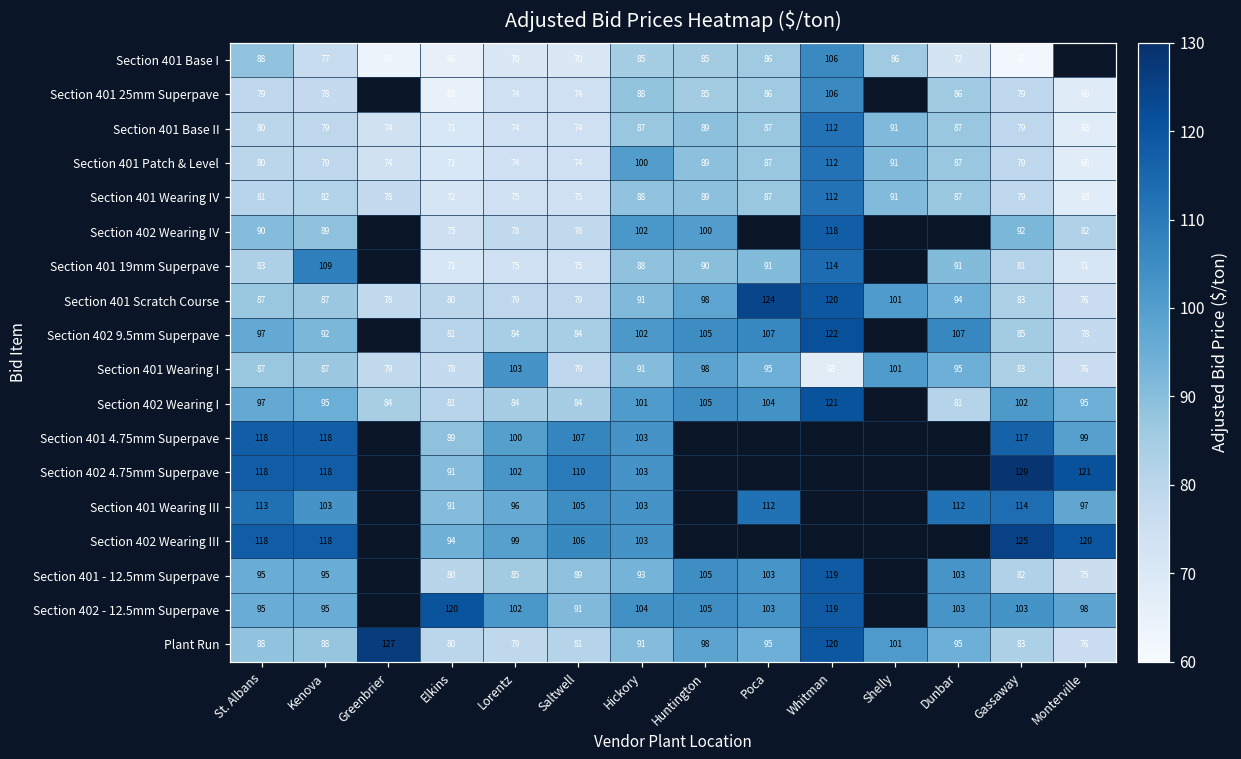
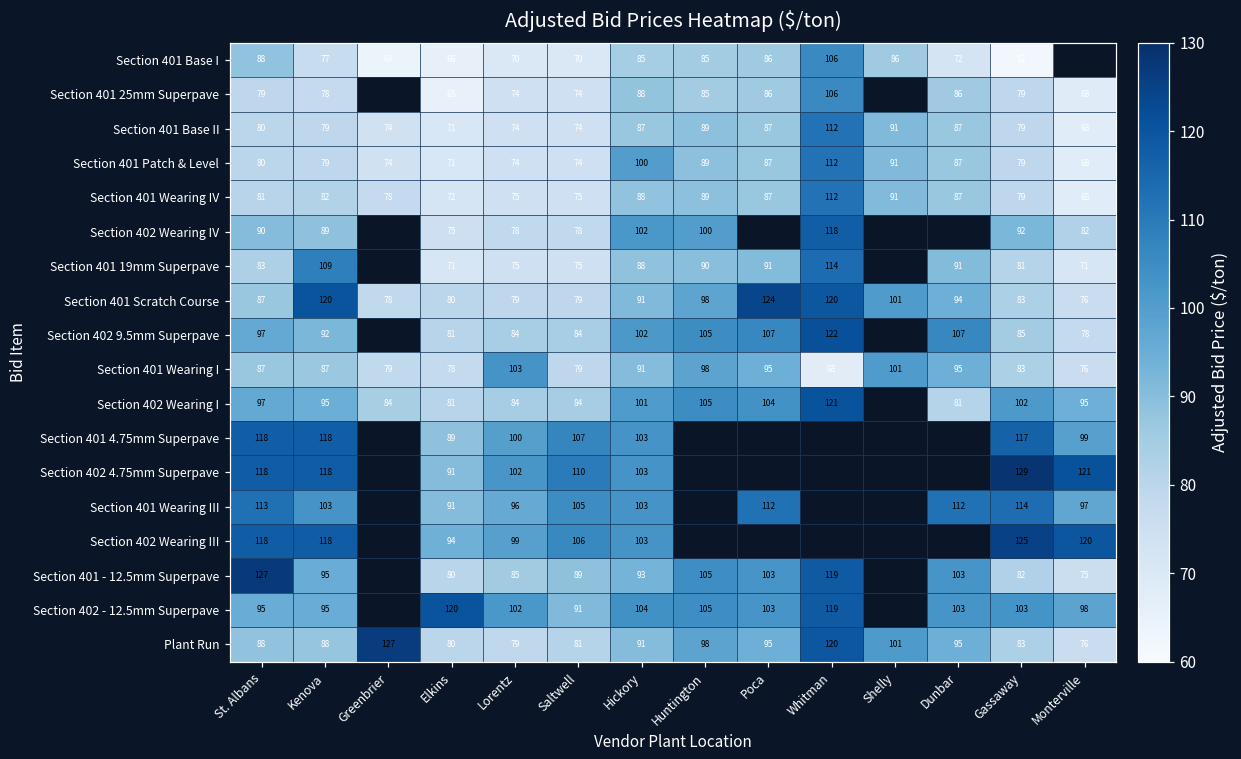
  {
    "Section 401 Base I": {
      "St. Albans": 88,
      "Kenova": 77,
      "Hickory": 85,
      "Huntington": 85,
      "Poca": 86,
      "Whitman": 106,
      "Shelly": 86
    },
    "Section 401 25mm Superpave": {
      "St. Albans": 79,
      "Kenova": 78,
      "Hickory": 88,
      "Huntington": 85,
      "Poca": 86,
      "Whitman": 106,
      "Dunbar": 86,
      "Gassaway": 79
    },
    "Section 401 Base II": {
      "St. Albans": 80,
      "Kenova": 79,
      "Hickory": 87,
      "Huntington": 89,
      "Poca": 87,
      "Whitman": 112,
      "Shelly": 91,
      "Dunbar": 87,
      "Gassaway": 79
    },
    "Section 401 Patch & Level": {
      "St. Albans": 80,
      "Kenova": 79,
      "Hickory": 100,
      "Huntington": 89,
      "Poca": 87,
      "Whitman": 112,
      "Shelly": 91,
      "Dunbar": 87,
      "Gassaway": 79
    },
    "Section 401 Wearing IV": {
      "St. Albans": 81,
      "Kenova": 82,
      "Greenbrier": 78,
      "Hickory": 88,
      "Huntington": 89,
      "Poca": 87,
      "Whitman": 112,
      "Shelly": 91,
      "Dunbar": 87,
      "Gassaway": 79
    },
    "Section 402 Wearing IV": {
      "St. Albans": 90,
      "Kenova": 89,
      "Elkins": 75,
      "Lorentz": 78,
      "Saltwell": 78,
      "Hickory": 102,
      "Huntington": 100,
      "Whitman": 118,
      "Gassaway": 92,
      "Monterville": 82
    },
    "Section 401 19mm Superpave": {
      "St. Albans": 83,
      "Kenova": 109,
      "Hickory": 88,
      "Huntington": 90,
      "Poca": 91,
      "Whitman": 114,
      "Dunbar": 91,
      "Gassaway": 81
    },
    "Section 401 Scratch Course": {
      "St. Albans": 87,
-     "Kenova": 87,
+     "Kenova": 120,
      "Greenbrier": 78,
      "Elkins": 80,
      "Lorentz": 79,
      "Saltwell": 79,
      "Hickory": 91,
      "Huntington": 98,
      "Poca": 124,
      "Whitman": 120,
      "Shelly": 101,
      "Dunbar": 94,
      "Gassaway": 83
    },
    "Section 402 9.5mm Superpave": {
      "St. Albans": 97,
      "Kenova": 92,
      "Elkins": 81,
      "Lorentz": 84,
      "Saltwell": 84,
      "Hickory": 102,
      "Huntington": 105,
      "Poca": 107,
      "Whitman": 122,
      "Dunbar": 107,
      "Gassaway": 85,
      "Monterville": 78
    },
    "Section 401 Wearing I": {
      "St. Albans": 87,
      "Kenova": 87,
      "Greenbrier": 79,
      "Elkins": 78,
      "Lorentz": 103,
      "Saltwell": 79,
      "Hickory": 91,
      "Huntington": 98,
      "Poca": 95,
      "Shelly": 101,
      "Dunbar": 95,
      "Gassaway": 83
    },
    "Section 402 Wearing I": {
      "St. Albans": 97,
      "Kenova": 95,
      "Greenbrier": 84,
      "Elkins": 81,
      "Lorentz": 84,
      "Saltwell": 84,
      "Hickory": 101,
      "Huntington": 105,
      "Poca": 104,
      "Whitman": 121,
      "Dunbar": 81,
      "Gassaway": 102,
      "Monterville": 95
    },
    "Section 401 4.75mm Superpave": {
      "St. Albans": 118,
      "Kenova": 118,
      "Elkins": 89,
      "Lorentz": 100,
      "Saltwell": 107,
      "Hickory": 103,
      "Gassaway": 117,
      "Monterville": 99
    },
    "Section 402 4.75mm Superpave": {
      "St. Albans": 118,
      "Kenova": 118,
      "Elkins": 91,
      "Lorentz": 102,
      "Saltwell": 110,
      "Hickory": 103,
      "Gassaway": 129,
      "Monterville": 121
    },
    "Section 401 Wearing III": {
      "St. Albans": 113,
      "Kenova": 103,
      "Elkins": 91,
      "Lorentz": 96,
      "Saltwell": 105,
      "Hickory": 103,
      "Poca": 112,
      "Dunbar": 112,
      "Gassaway": 114,
      "Monterville": 97
    },
    "Section 402 Wearing III": {
      "St. Albans": 118,
      "Kenova": 118,
      "Elkins": 94,
      "Lorentz": 99,
      "Saltwell": 106,
      "Hickory": 103,
      "Gassaway": 125,
      "Monterville": 120
    },
    "Section 401 - 12.5mm Superpave": {
-     "St. Albans": 95,
+     "St. Albans": 127,
      "Kenova": 95,
      "Elkins": 80,
      "Lorentz": 85,
      "Saltwell": 89,
      "Hickory": 93,
      "Huntington": 105,
      "Poca": 103,
      "Whitman": 119,
      "Dunbar": 103,
      "Gassaway": 82,
      "Monterville": 75
    },
    "Section 402 - 12.5mm Superpave": {
      "St. Albans": 95,
      "Kenova": 95,
      "Elkins": 120,
      "Lorentz": 102,
      "Saltwell": 91,
      "Hickory": 104,
      "Huntington": 105,
      "Poca": 103,
      "Whitman": 119,
      "Dunbar": 103,
      "Gassaway": 103,
      "Monterville": 98
    },
    "Plant Run": {
      "St. Albans": 88,
      "Kenova": 88,
      "Greenbrier": 127,
      "Elkins": 80,
      "Lorentz": 79,
      "Saltwell": 81,
      "Hickory": 91,
      "Huntington": 98,
      "Poca": 95,
      "Whitman": 120,
      "Shelly": 101,
      "Dunbar": 95,
      "Gassaway": 83
    }
  }
